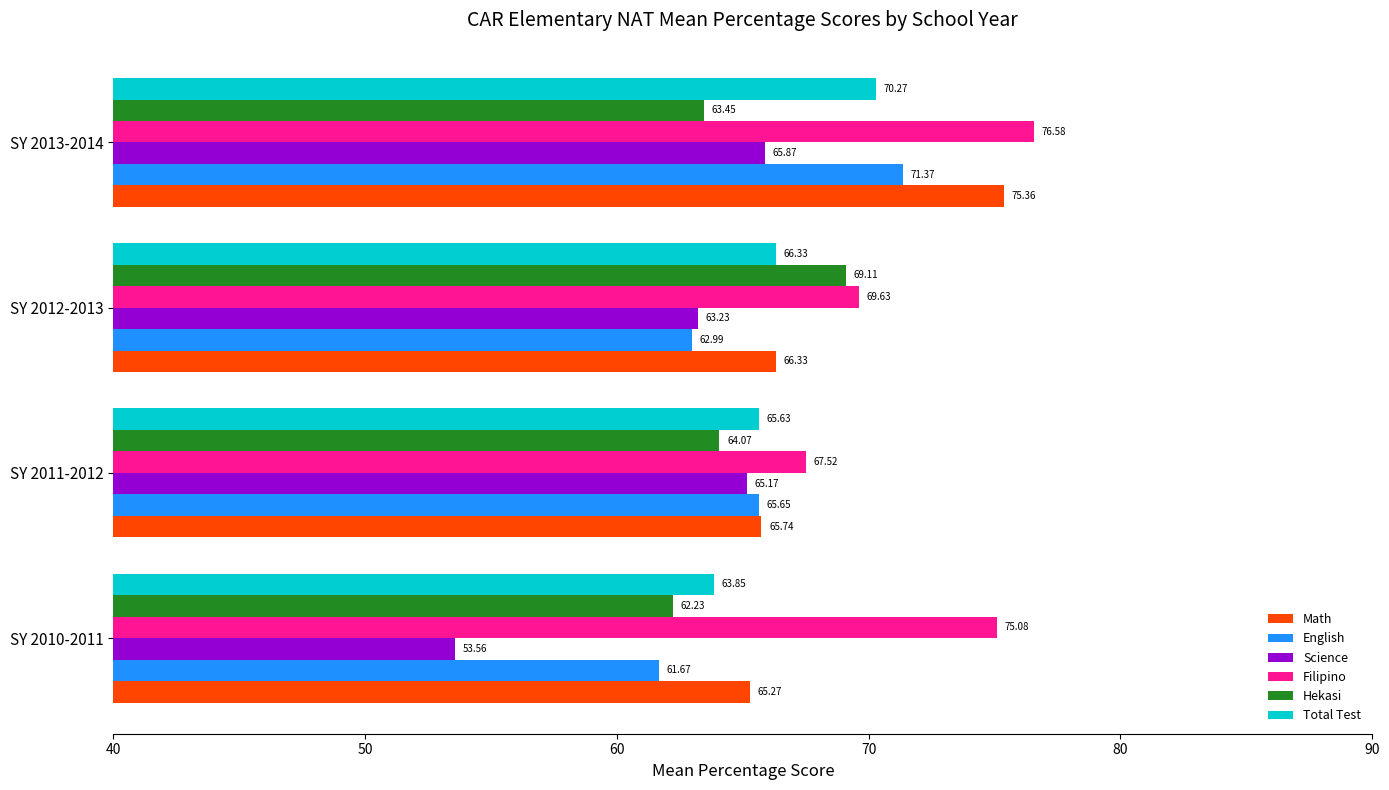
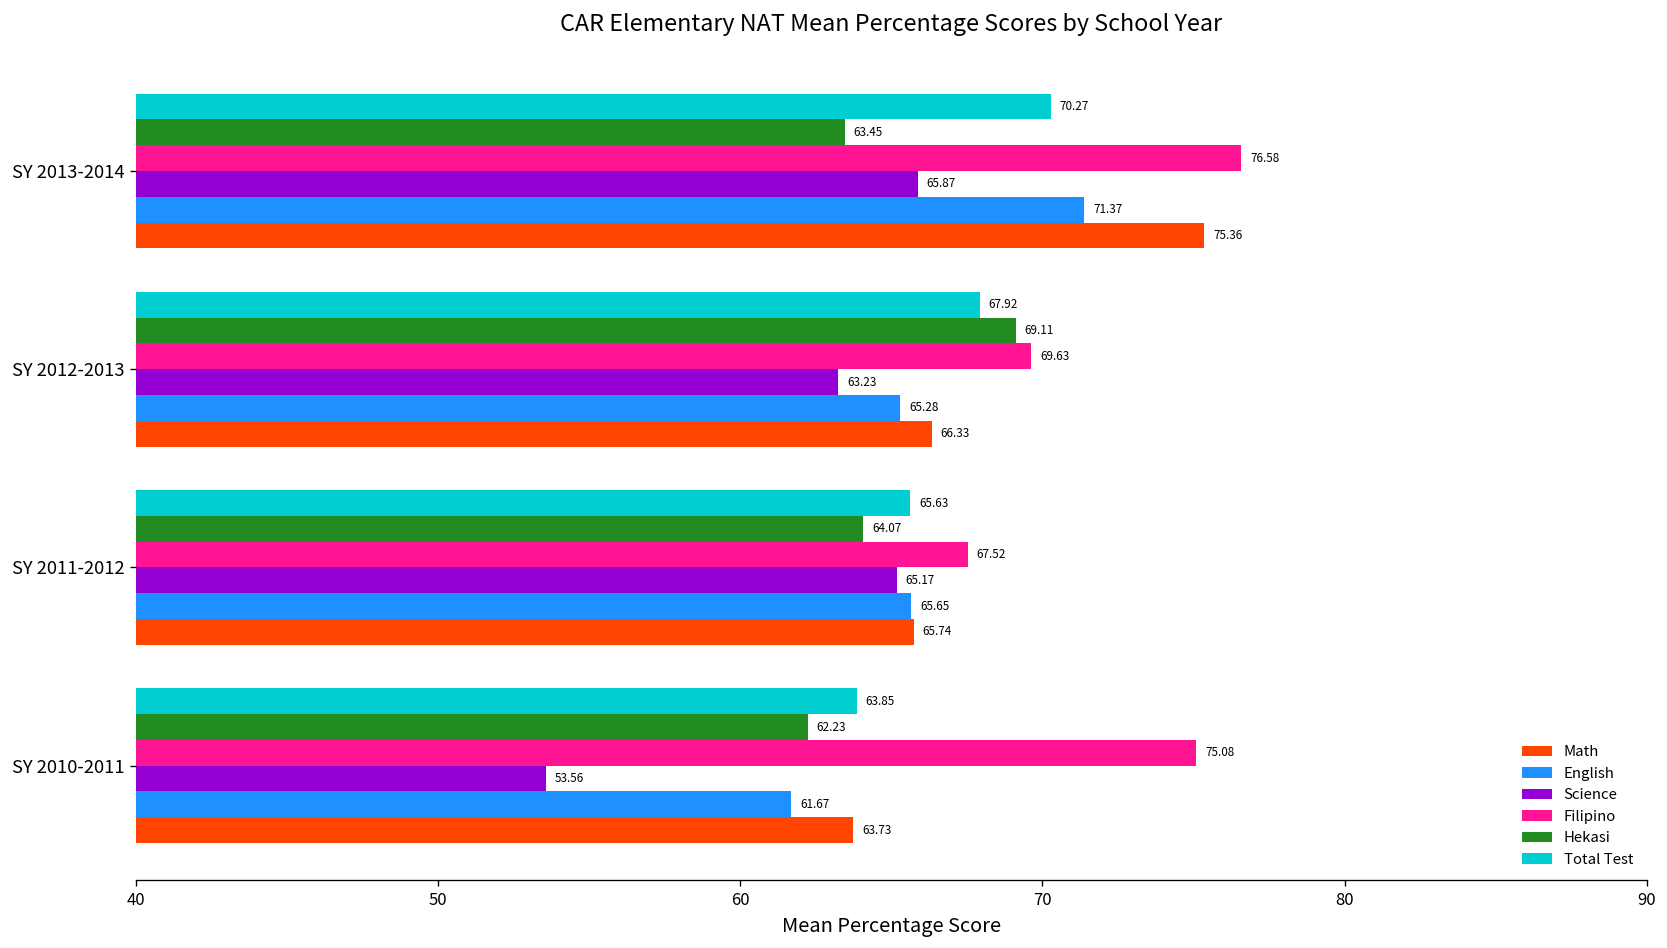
  {
    "Math": {
      "SY 2013-2014": 75.36,
      "SY 2012-2013": 66.33,
      "SY 2011-2012": 65.74,
-     "SY 2010-2011": 65.27
+     "SY 2010-2011": 63.73
    },
    "English": {
      "SY 2013-2014": 71.37,
-     "SY 2012-2013": 62.99,
+     "SY 2012-2013": 65.28,
      "SY 2011-2012": 65.65,
      "SY 2010-2011": 61.67
    },
    "Science": {
      "SY 2013-2014": 65.87,
      "SY 2012-2013": 63.23,
      "SY 2011-2012": 65.17,
      "SY 2010-2011": 53.56
    },
    "Filipino": {
      "SY 2013-2014": 76.58,
      "SY 2012-2013": 69.63,
      "SY 2011-2012": 67.52,
      "SY 2010-2011": 75.08
    },
    "Hekasi": {
      "SY 2013-2014": 63.45,
      "SY 2012-2013": 69.11,
      "SY 2011-2012": 64.07,
      "SY 2010-2011": 62.23
    },
    "Total Test": {
      "SY 2013-2014": 70.27,
-     "SY 2012-2013": 66.33,
+     "SY 2012-2013": 67.92,
      "SY 2011-2012": 65.63,
      "SY 2010-2011": 63.85
    }
  }
